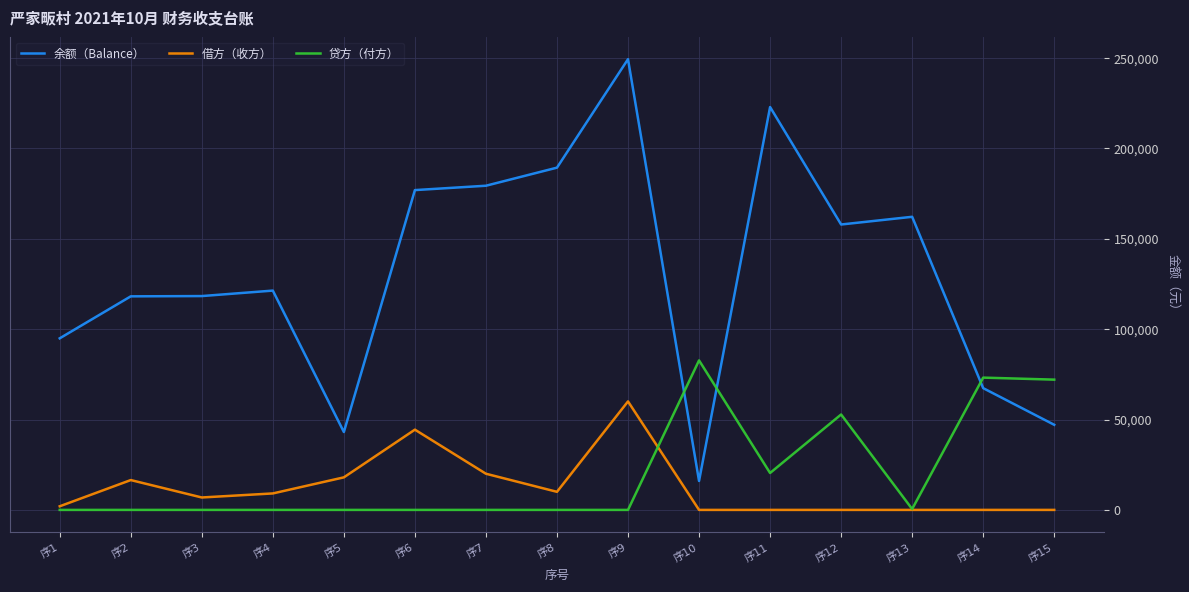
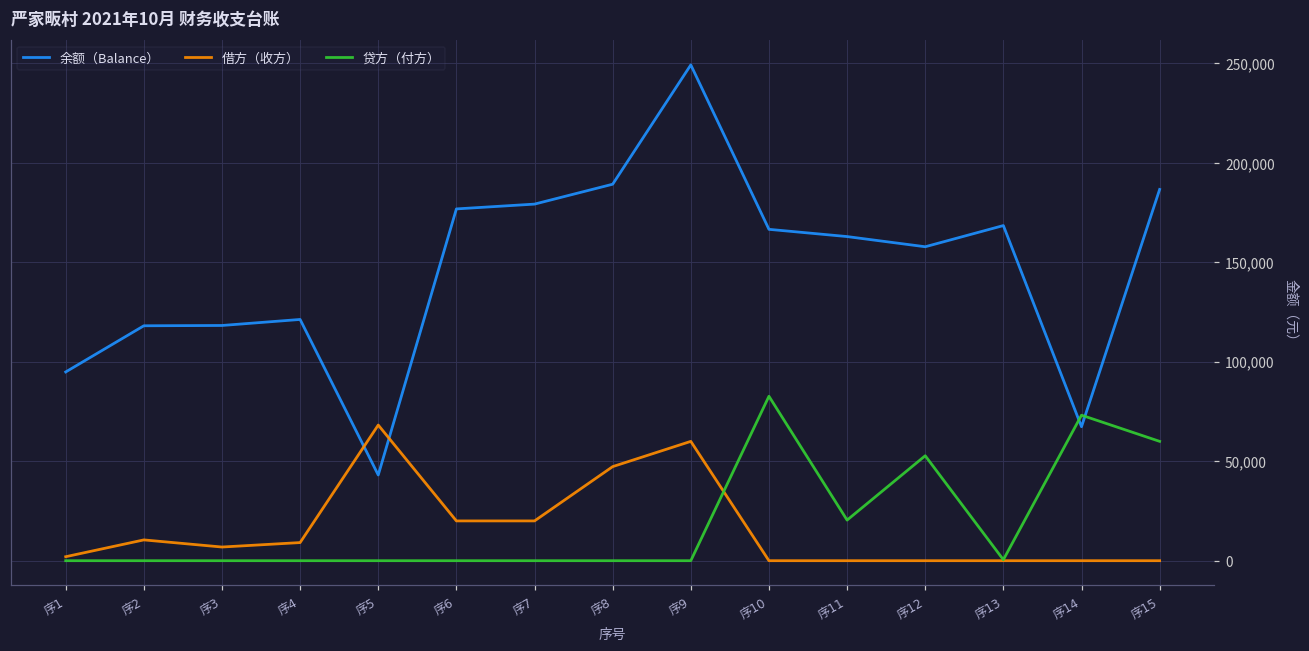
  {
    "余额（Balance）": {
      "序1": "95,000",
      "序2": "118,000",
      "序3": "118,000",
      "序4": "121,000",
      "序5": "43,000",
      "序6": "177,000",
      "序7": "179,000",
      "序8": "189,000",
      "序9": "249,000",
-     "序10": "16,000",
-     "序11": "223,000",
+     "序10": "167,000",
+     "序11": "163,000",
      "序12": "158,000",
-     "序13": "162,000",
+     "序13": "169,000",
      "序14": "67,000",
-     "序15": "47,000"
+     "序15": "187,000"
    },
    "借方（收方）": {
      "序1": "2,000",
-     "序2": "17,000",
+     "序2": "10,000",
      "序3": "7,000",
      "序4": "9,000",
-     "序5": "18,000",
-     "序6": "44,000",
+     "序5": "68,000",
+     "序6": "20,000",
      "序7": "20,000",
-     "序8": "10,000",
+     "序8": "47,000",
      "序9": "60,000",
      "序10": "0",
      "序11": "0",
      "序12": "0",
      "序14": "0",
      "序15": "0"
    },
    "贷方（付方）": {
      "序1": "0",
      "序2": "0",
      "序3": "0",
      "序4": "0",
      "序5": "0",
      "序6": "0",
      "序7": "0",
      "序8": "0",
      "序9": "0",
      "序10": "83,000",
      "序11": "20,000",
      "序12": "53,000",
      "序14": "73,000",
-     "序15": "72,000"
+     "序15": "60,000"
    }
  }
